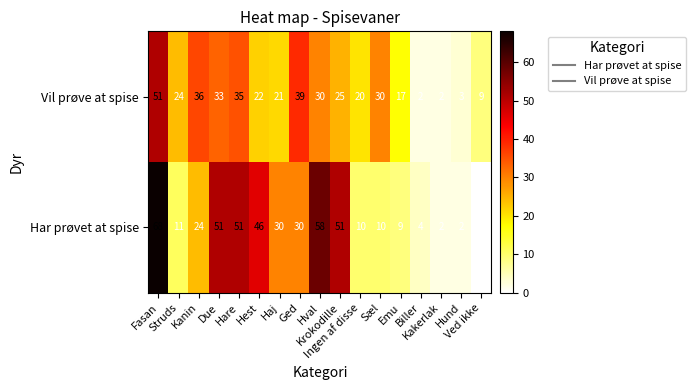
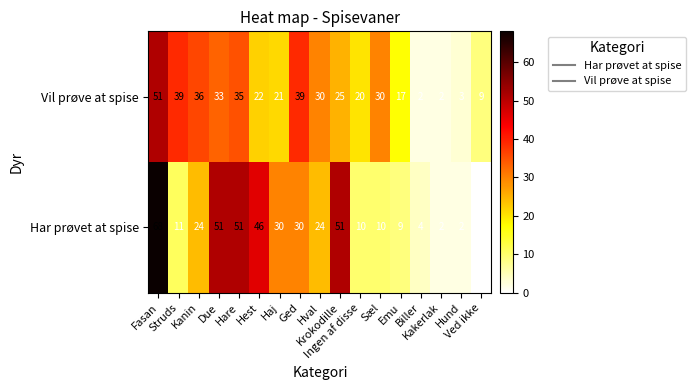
  {
    "Vil prøve at spise": {
      "Fasan": 51,
-     "Struds": 24,
+     "Struds": 39,
      "Kanin": 36,
      "Due": 33,
      "Hare": 35,
      "Hest": 22,
      "Haj": 21,
      "Ged": 39,
      "Hval": 30,
      "Krokodille": 25,
      "Ingen af disse": 20,
      "Sæl": 30,
      "Emu": 17,
      "Ved ikke": 9
    },
    "Har prøvet at spise": {
      "Struds": 11,
      "Kanin": 24,
      "Due": 51,
      "Hare": 51,
      "Hest": 46,
      "Haj": 30,
      "Ged": 30,
-     "Hval": 58,
+     "Hval": 24,
      "Krokodille": 51,
      "Ingen af disse": 10,
      "Sæl": 10,
      "Emu": 9,
      "Biller": 4
    }
  }
